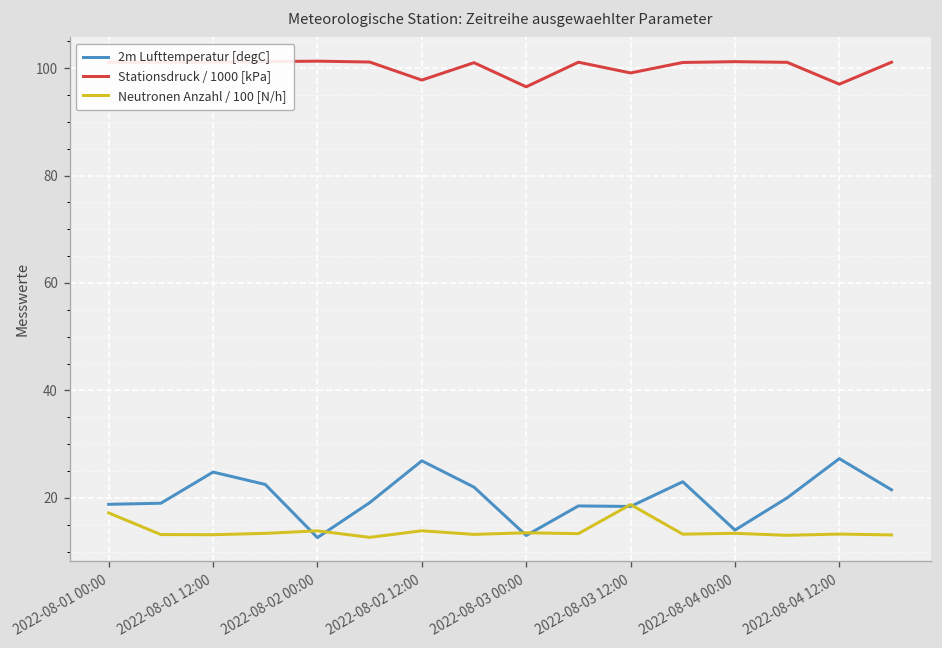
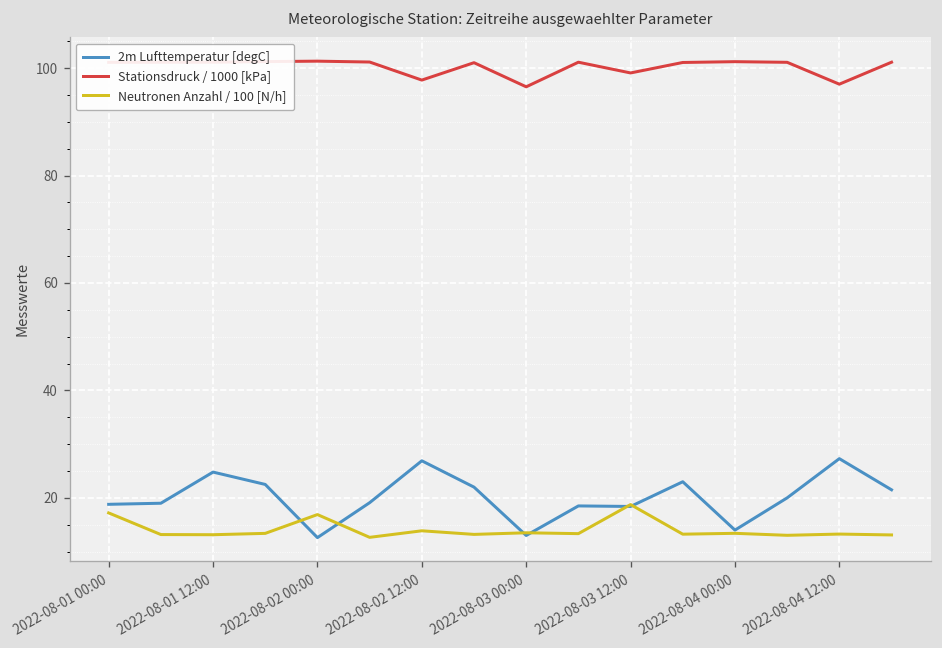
  {
    "2m Lufttemperatur [degC]": {
      "2022-08-01 00:00": 19,
      "2022-08-01 12:00": 25,
      "2022-08-02 00:00": 13,
      "2022-08-02 12:00": 27,
      "2022-08-04 00:00": 14,
      "2022-08-04 12:00": 27
    },
    "Stationsdruck / 1000 [kPa]": {
      "2022-08-02 00:00": 101,
      "2022-08-02 12:00": 98,
      "2022-08-03 00:00": 97,
      "2022-08-03 12:00": 99,
      "2022-08-04 00:00": 101,
      "2022-08-04 12:00": 97
    },
    "Neutronen Anzahl / 100 [N/h]": {
      "2022-08-01 00:00": 17,
      "2022-08-01 12:00": 13,
-     "2022-08-02 00:00": 14,
+     "2022-08-02 00:00": 17,
      "2022-08-02 12:00": 14,
      "2022-08-04 00:00": 13,
      "2022-08-04 12:00": 13
    }
  }
